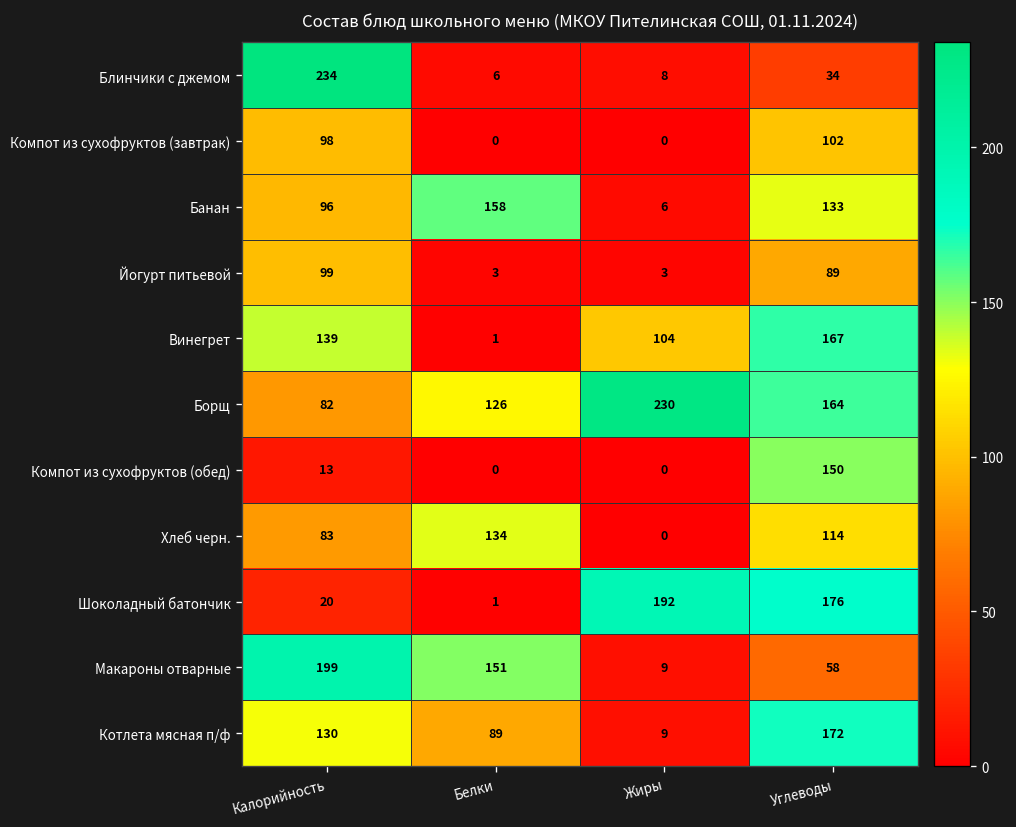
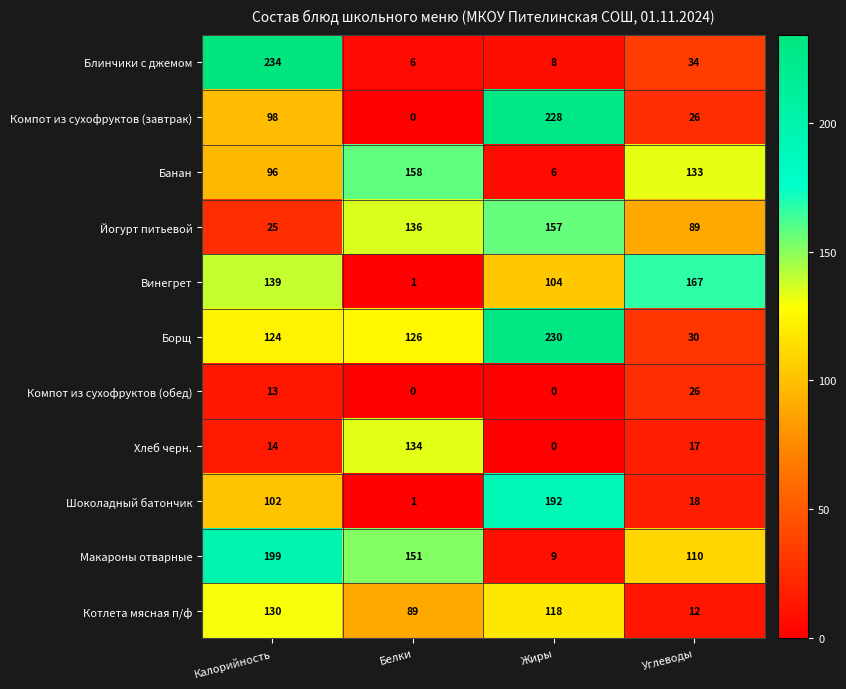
  {
    "Блинчики с джемом": {
      "Калорийность": 234,
      "Белки": 6,
      "Жиры": 8,
      "Углеводы": 34
    },
    "Компот из сухофруктов (завтрак)": {
      "Калорийность": 98,
      "Белки": 0,
-     "Жиры": 0,
-     "Углеводы": 102
+     "Жиры": 228,
+     "Углеводы": 26
    },
    "Банан": {
      "Калорийность": 96,
      "Белки": 158,
      "Жиры": 6,
      "Углеводы": 133
    },
    "Йогурт питьевой": {
-     "Калорийность": 99,
-     "Белки": 3,
-     "Жиры": 3,
+     "Калорийность": 25,
+     "Белки": 136,
+     "Жиры": 157,
      "Углеводы": 89
    },
    "Винегрет": {
      "Калорийность": 139,
      "Белки": 1,
      "Жиры": 104,
      "Углеводы": 167
    },
    "Борщ": {
-     "Калорийность": 82,
+     "Калорийность": 124,
      "Белки": 126,
      "Жиры": 230,
-     "Углеводы": 164
+     "Углеводы": 30
    },
    "Компот из сухофруктов (обед)": {
      "Калорийность": 13,
      "Белки": 0,
      "Жиры": 0,
-     "Углеводы": 150
+     "Углеводы": 26
    },
    "Хлеб черн.": {
-     "Калорийность": 83,
+     "Калорийность": 14,
      "Белки": 134,
      "Жиры": 0,
-     "Углеводы": 114
+     "Углеводы": 17
    },
    "Шоколадный батончик": {
-     "Калорийность": 20,
+     "Калорийность": 102,
      "Белки": 1,
      "Жиры": 192,
-     "Углеводы": 176
+     "Углеводы": 18
    },
    "Макароны отварные": {
      "Калорийность": 199,
      "Белки": 151,
      "Жиры": 9,
-     "Углеводы": 58
+     "Углеводы": 110
    },
    "Котлета мясная п/ф": {
      "Калорийность": 130,
      "Белки": 89,
-     "Жиры": 9,
-     "Углеводы": 172
+     "Жиры": 118,
+     "Углеводы": 12
    }
  }
